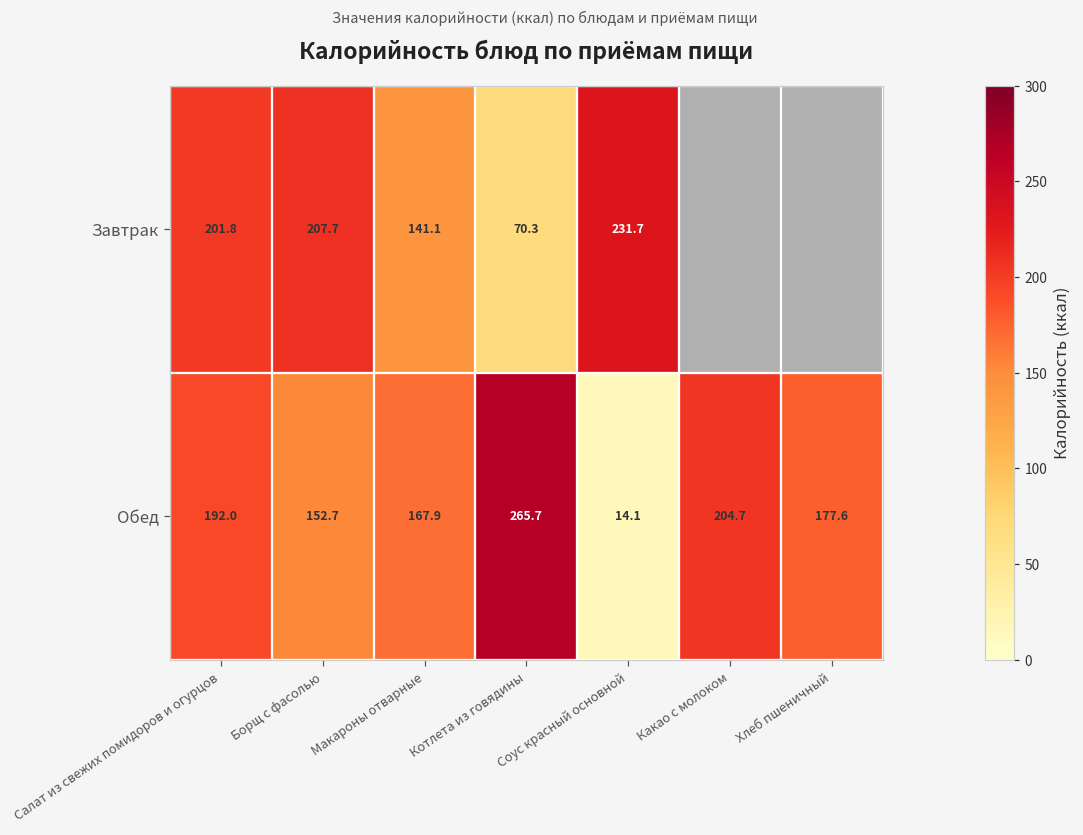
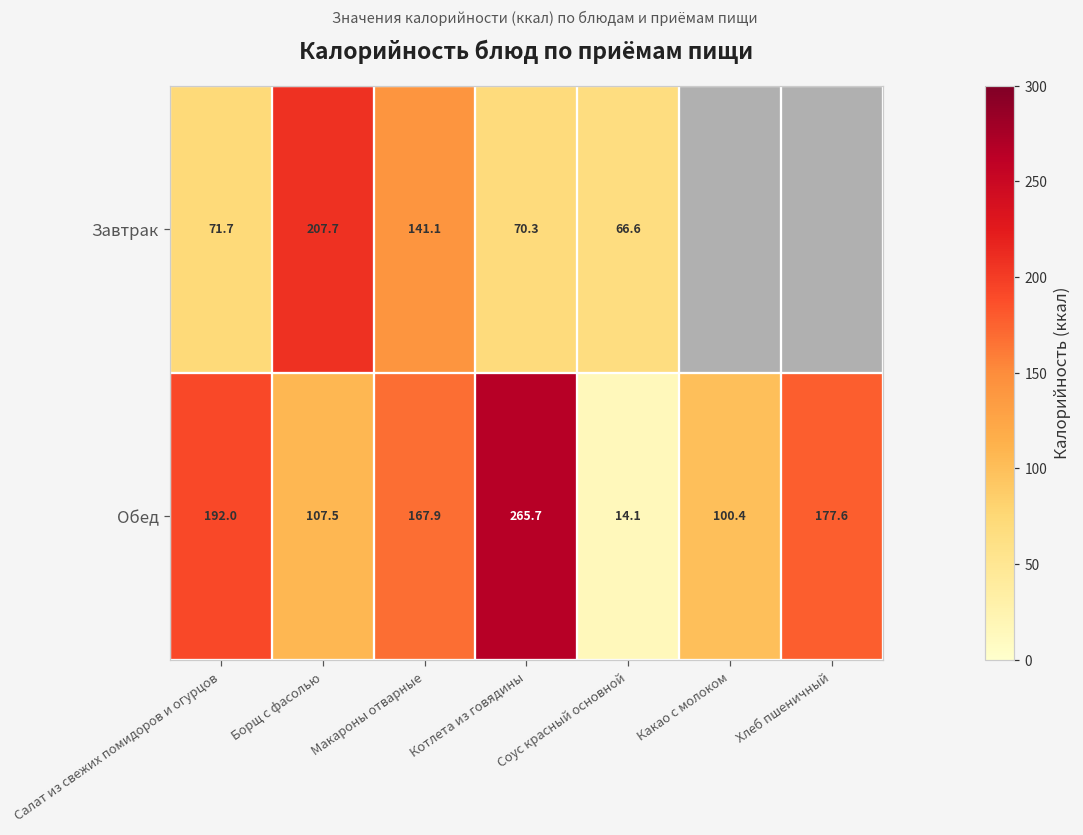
  {
    "Завтрак": {
-     "Салат из свежих помидоров и огурцов": 201.8,
+     "Салат из свежих помидоров и огурцов": 71.7,
      "Борщ с фасолью": 207.7,
      "Макароны отварные": 141.1,
      "Котлета из говядины": 70.3,
-     "Соус красный основной": 231.7
+     "Соус красный основной": 66.6
    },
    "Обед": {
      "Салат из свежих помидоров и огурцов": 192.0,
-     "Борщ с фасолью": 152.7,
+     "Борщ с фасолью": 107.5,
      "Макароны отварные": 167.9,
      "Котлета из говядины": 265.7,
      "Соус красный основной": 14.1,
-     "Какао с молоком": 204.7,
+     "Какао с молоком": 100.4,
      "Хлеб пшеничный": 177.6
    }
  }
